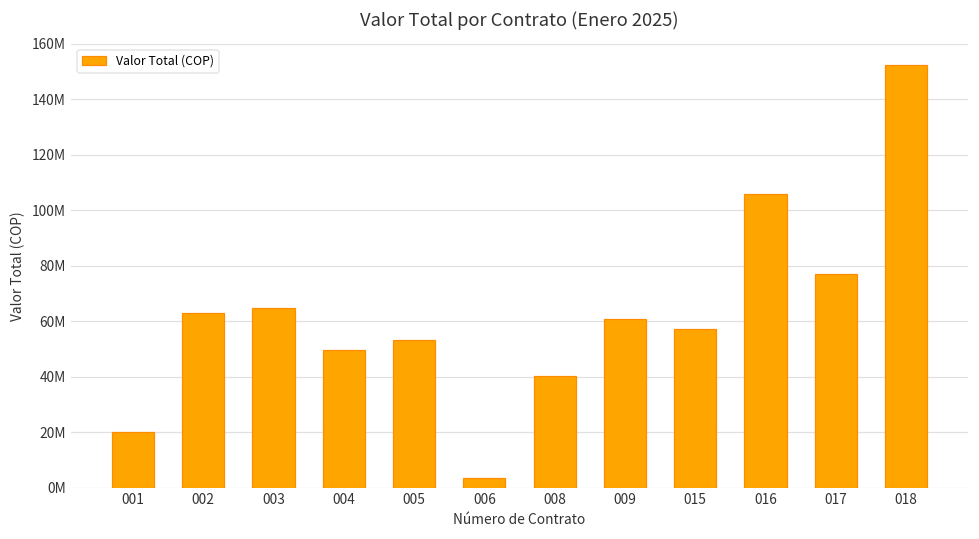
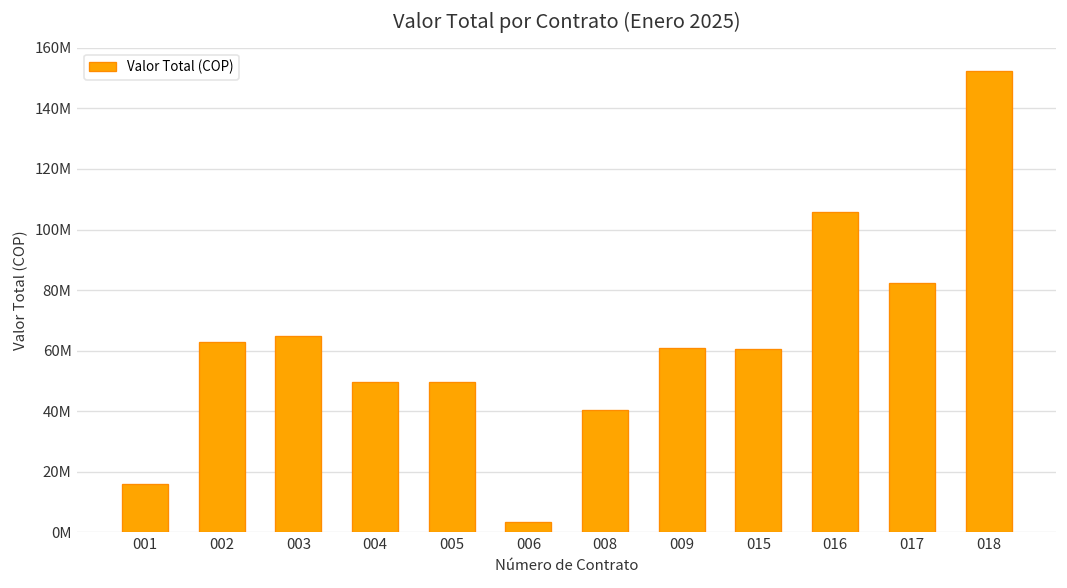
  {
-   "001": 20000000,
+   "001": 16000000,
    "002": 63000000,
    "003": 65000000,
    "004": 50000000,
-   "005": 53000000,
+   "005": 50000000,
    "006": 4000000,
    "008": 40000000,
    "009": 61000000,
-   "015": 57000000,
+   "015": 61000000,
    "016": 106000000,
-   "017": 77000000,
+   "017": 83000000,
    "018": 152000000
  }
